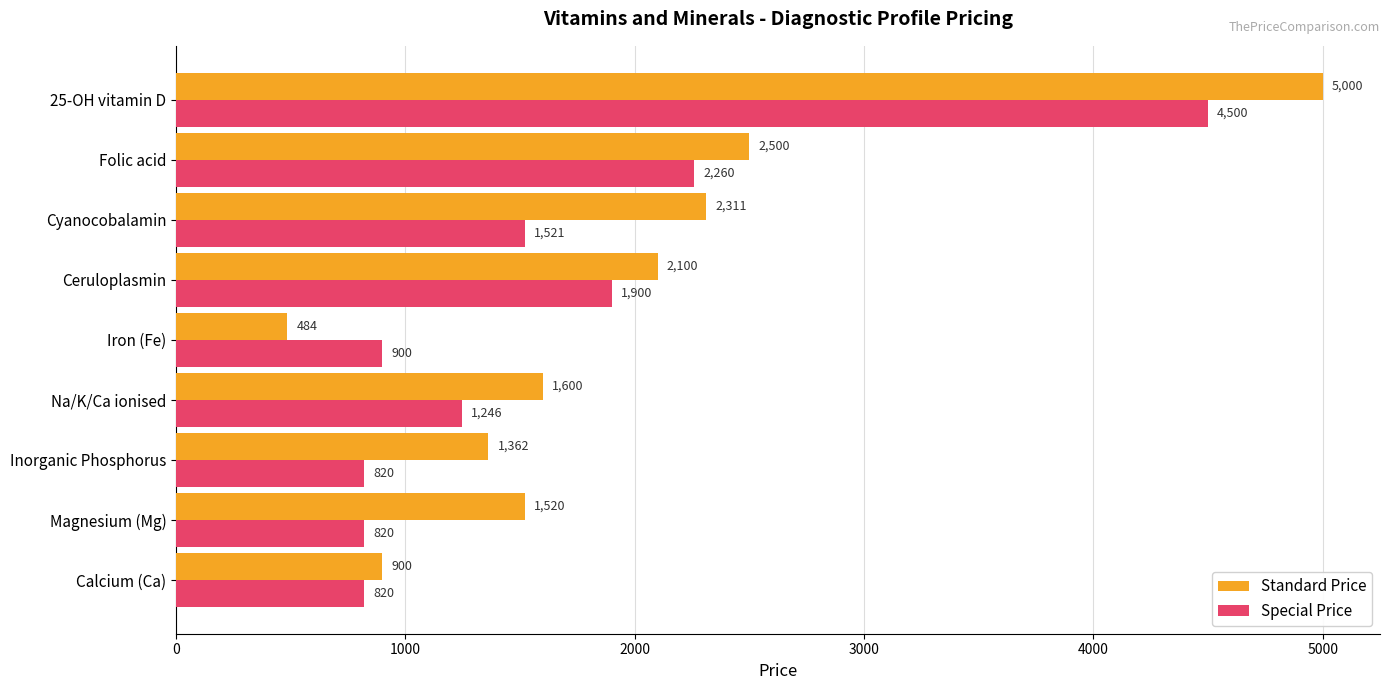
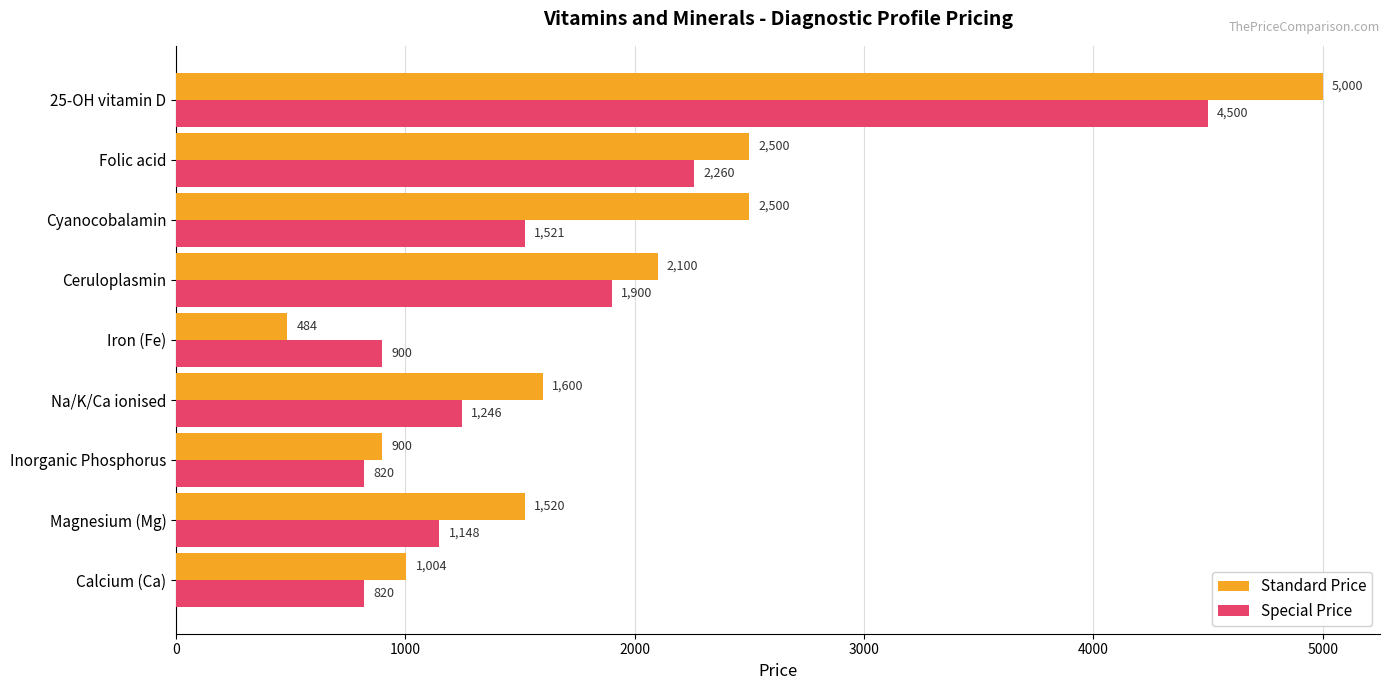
  {
    "Standard Price": {
      "25-OH vitamin D": "5,000",
      "Folic acid": "2,500",
-     "Cyanocobalamin": "2,311",
+     "Cyanocobalamin": "2,500",
      "Ceruloplasmin": "2,100",
      "Iron (Fe)": "484",
      "Na/K/Ca ionised": "1,600",
-     "Inorganic Phosphorus": "1,362",
+     "Inorganic Phosphorus": "900",
      "Magnesium (Mg)": "1,520",
-     "Calcium (Ca)": "900"
+     "Calcium (Ca)": "1,004"
    },
    "Special Price": {
      "25-OH vitamin D": "4,500",
      "Folic acid": "2,260",
      "Cyanocobalamin": "1,521",
      "Ceruloplasmin": "1,900",
      "Iron (Fe)": "900",
      "Na/K/Ca ionised": "1,246",
      "Inorganic Phosphorus": "820",
-     "Magnesium (Mg)": "820",
+     "Magnesium (Mg)": "1,148",
      "Calcium (Ca)": "820"
    }
  }
